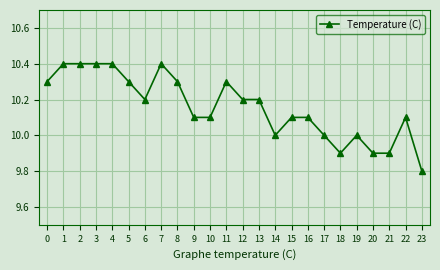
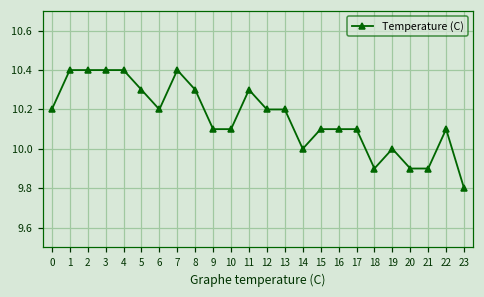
  {
-   "0": 10.3,
+   "0": 10.2,
    "1": 10.4,
    "2": 10.4,
    "3": 10.4,
    "4": 10.4,
    "5": 10.3,
    "6": 10.2,
    "7": 10.4,
    "8": 10.3,
    "9": 10.1,
    "10": 10.1,
    "11": 10.3,
    "12": 10.2,
    "13": 10.2,
    "14": 10.0,
    "15": 10.1,
    "16": 10.1,
-   "17": 10.0,
+   "17": 10.1,
    "18": 9.9,
    "19": 10.0,
    "20": 9.9,
    "21": 9.9,
    "22": 10.1,
    "23": 9.8
  }
